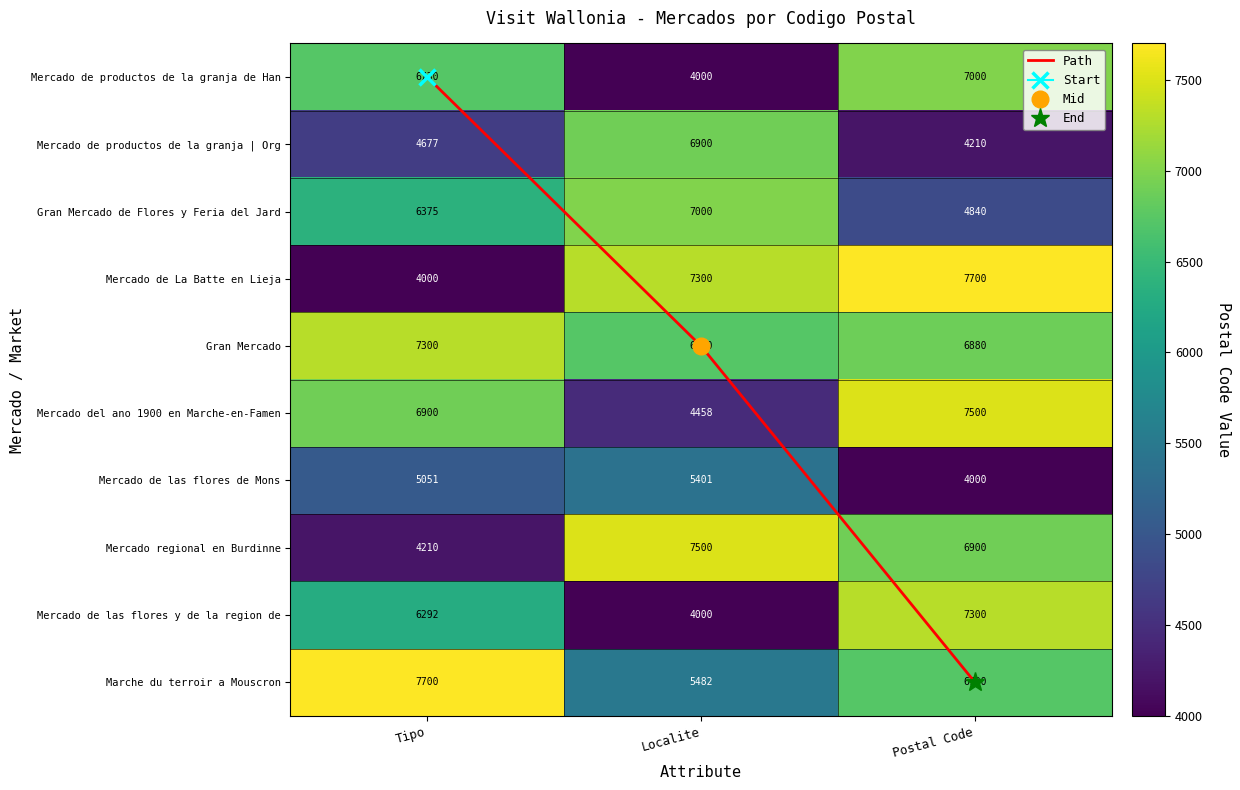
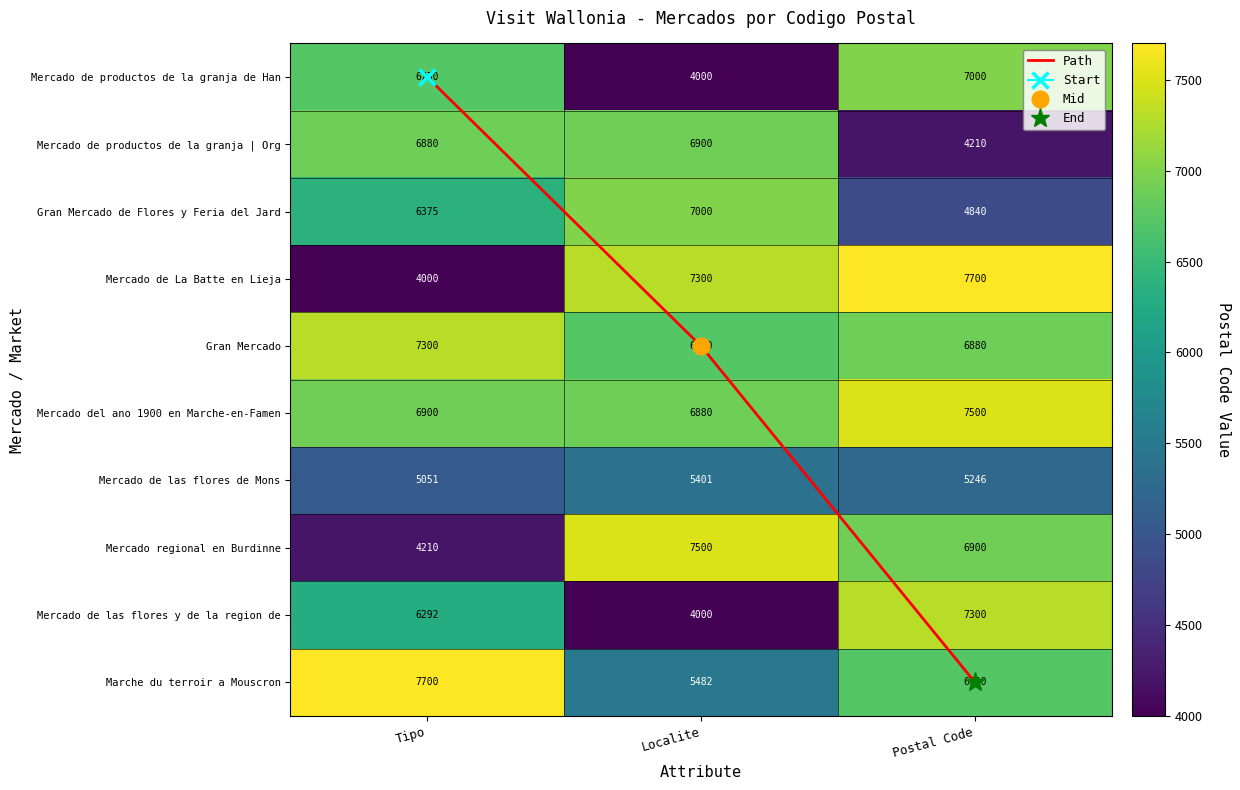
  {
    "Mercado de productos de la granja de Han": {
      "Localite": 4000,
      "Postal Code": 7000
    },
    "Mercado de productos de la granja | Org": {
-     "Tipo": 4677,
+     "Tipo": 6880,
      "Localite": 6900,
      "Postal Code": 4210
    },
    "Gran Mercado de Flores y Feria del Jard": {
      "Tipo": 6375,
      "Localite": 7000,
      "Postal Code": 4840
    },
    "Mercado de La Batte en Lieja": {
      "Tipo": 4000,
      "Localite": 7300,
      "Postal Code": 7700
    },
    "Gran Mercado": {
      "Tipo": 7300,
      "Postal Code": 6880
    },
    "Mercado del ano 1900 en Marche-en-Famen": {
      "Tipo": 6900,
-     "Localite": 4458,
+     "Localite": 6880,
      "Postal Code": 7500
    },
    "Mercado de las flores de Mons": {
      "Tipo": 5051,
      "Localite": 5401,
-     "Postal Code": 4000
+     "Postal Code": 5246
    },
    "Mercado regional en Burdinne": {
      "Tipo": 4210,
      "Localite": 7500,
      "Postal Code": 6900
    },
    "Mercado de las flores y de la region de": {
      "Tipo": 6292,
      "Localite": 4000,
      "Postal Code": 7300
    },
    "Marche du terroir a Mouscron": {
      "Tipo": 7700,
      "Localite": 5482
    }
  }
